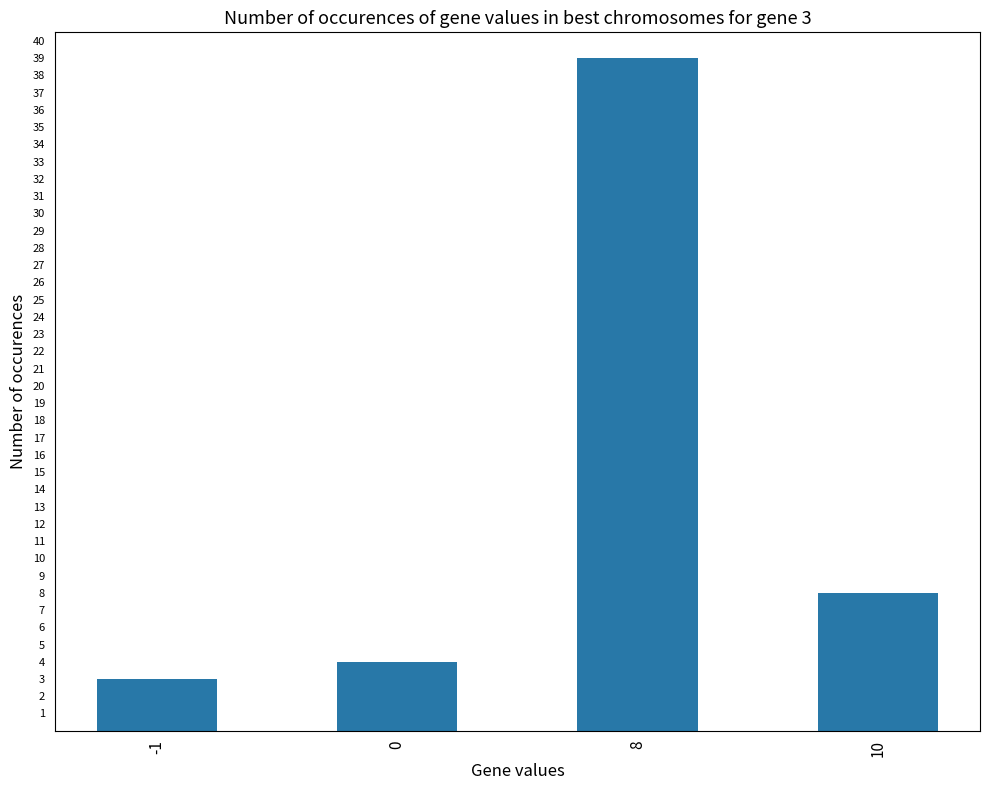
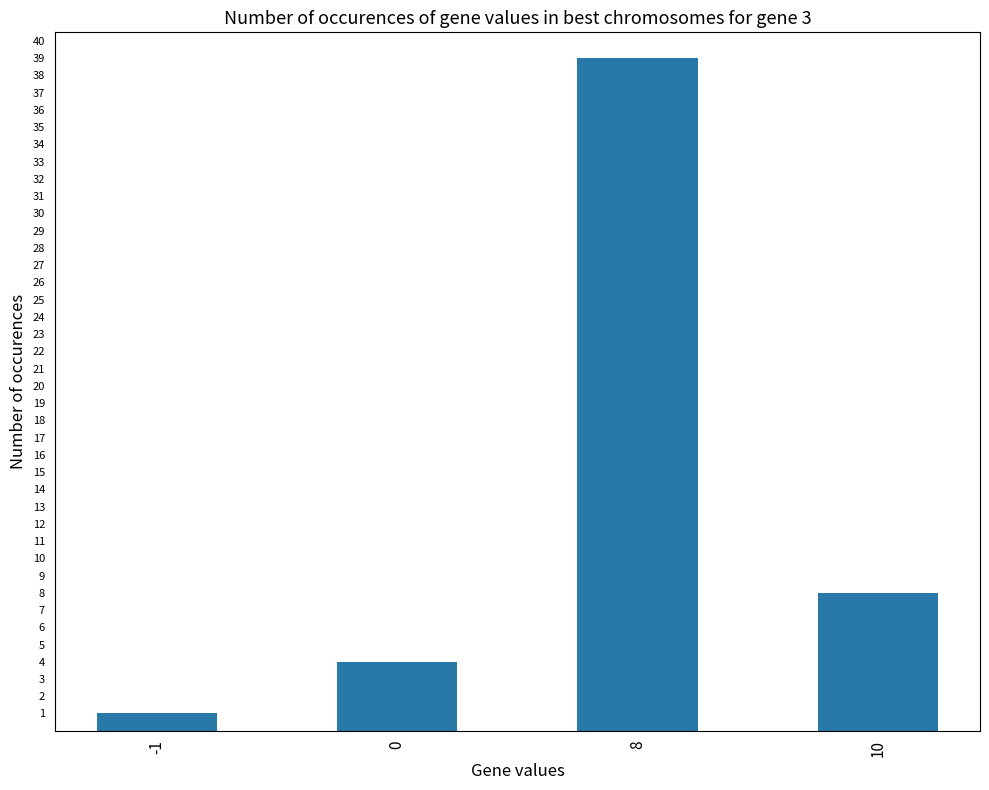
  {
-   "-1": 3,
+   "-1": 1,
    "0": 4,
    "8": 39,
    "10": 8
  }
